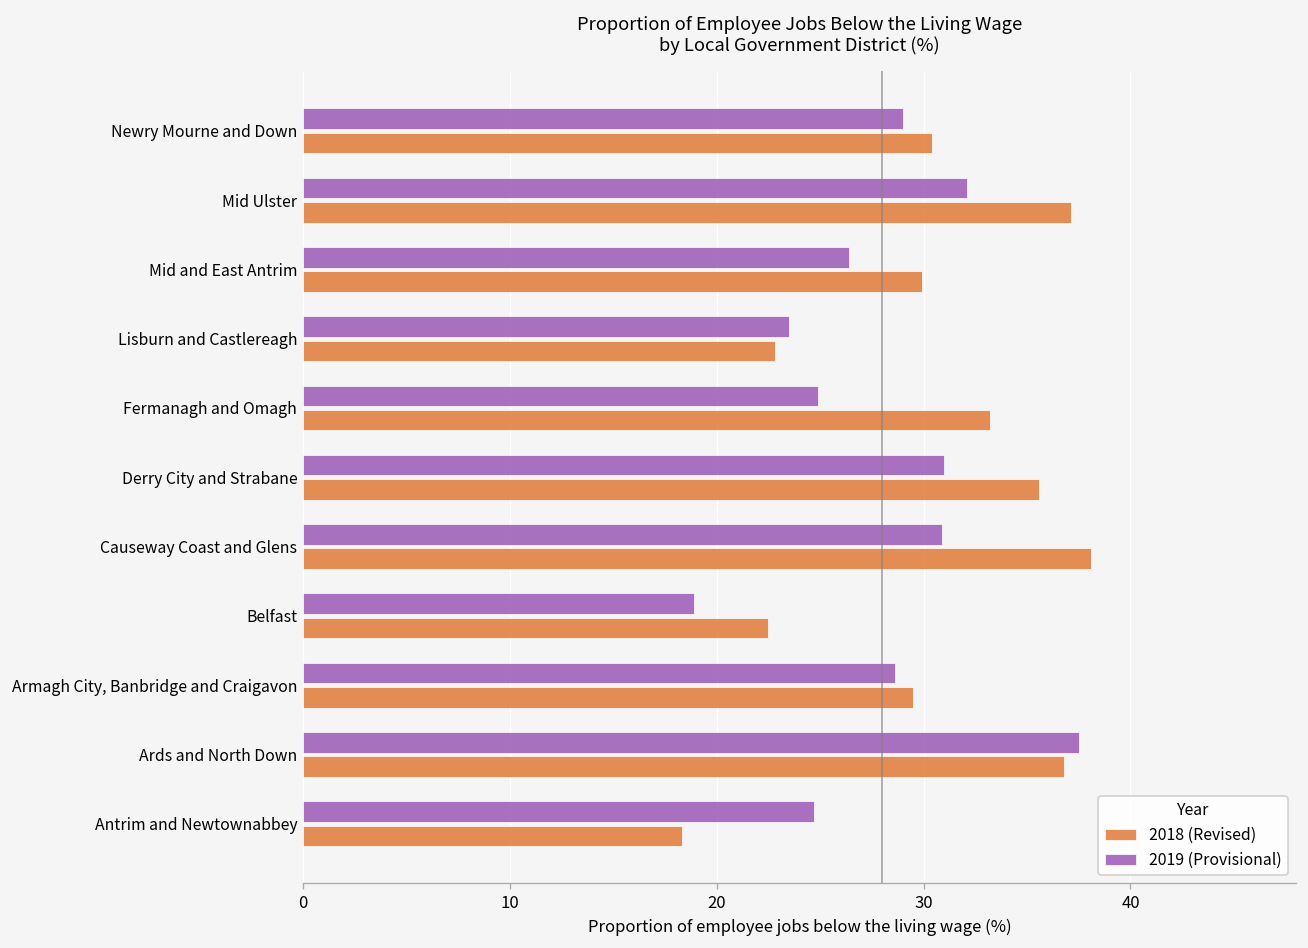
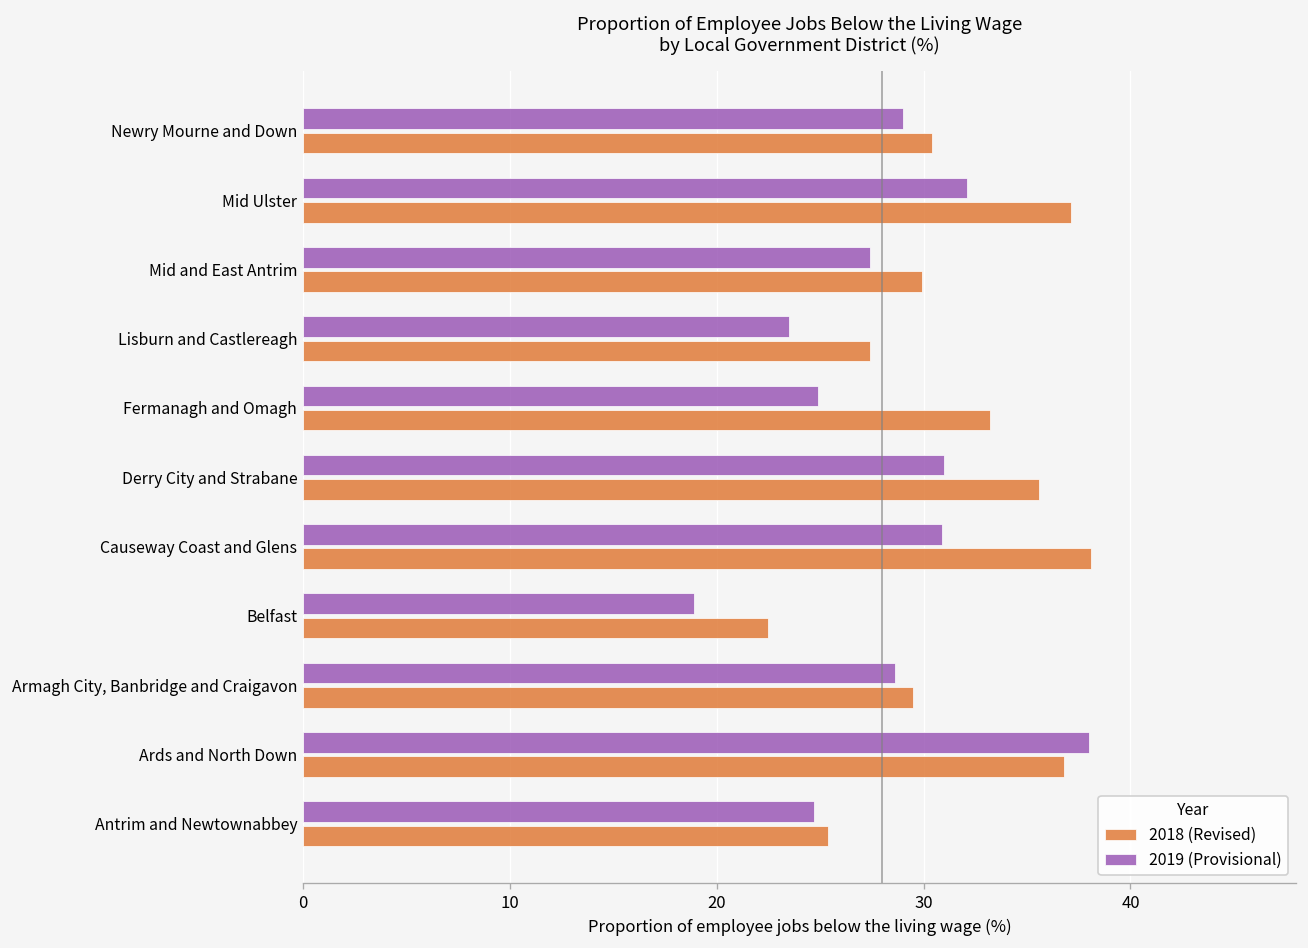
  {
    "2018 (Revised)": {
      "Newry Mourne and Down": 30.4,
      "Mid Ulster": 37.1,
      "Mid and East Antrim": 29.9,
-     "Lisburn and Castlereagh": 22.8,
+     "Lisburn and Castlereagh": 27.4,
      "Fermanagh and Omagh": 33.2,
      "Derry City and Strabane": 35.6,
      "Causeway Coast and Glens": 38.1,
      "Belfast": 22.5,
      "Armagh City, Banbridge and Craigavon": 29.5,
      "Ards and North Down": 36.8,
-     "Antrim and Newtownabbey": 18.3
+     "Antrim and Newtownabbey": 25.4
    },
    "2019 (Provisional)": {
      "Newry Mourne and Down": 29.0,
      "Mid Ulster": 32.1,
-     "Mid and East Antrim": 26.4,
+     "Mid and East Antrim": 27.4,
      "Lisburn and Castlereagh": 23.5,
      "Fermanagh and Omagh": 24.9,
      "Derry City and Strabane": 31.0,
      "Causeway Coast and Glens": 30.9,
      "Belfast": 18.9,
      "Armagh City, Banbridge and Craigavon": 28.6,
-     "Ards and North Down": 37.5,
+     "Ards and North Down": 38.0,
      "Antrim and Newtownabbey": 24.7
    }
  }
